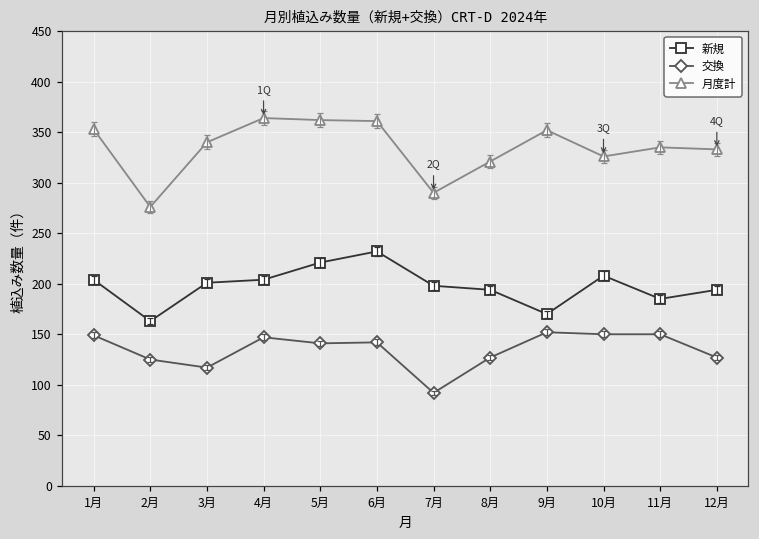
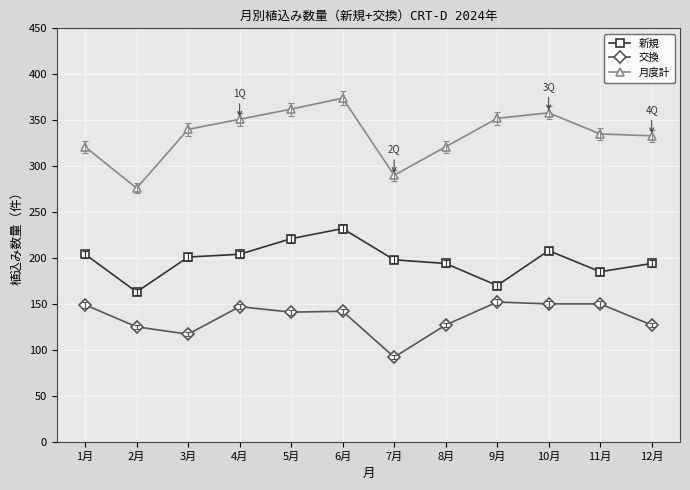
  {
    "月度計": {
-     "1月": 350,
+     "1月": 320,
      "2月": 280,
      "3月": 340,
-     "4月": 360,
+     "4月": 350,
      "5月": 360,
-     "6月": 360,
+     "6月": 370,
      "7月": 290,
      "8月": 320,
      "9月": 350,
-     "10月": 330,
+     "10月": 360,
      "11月": 340,
      "12月": 330
    }
  }
